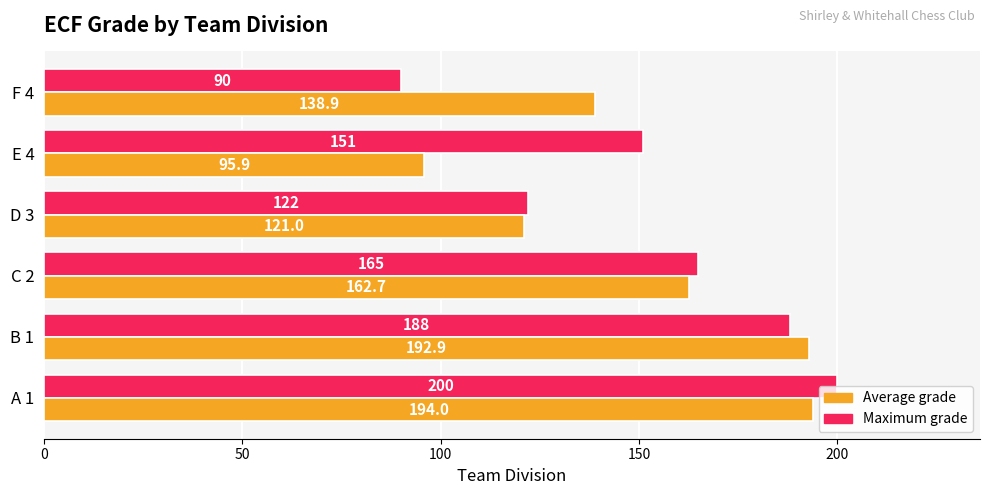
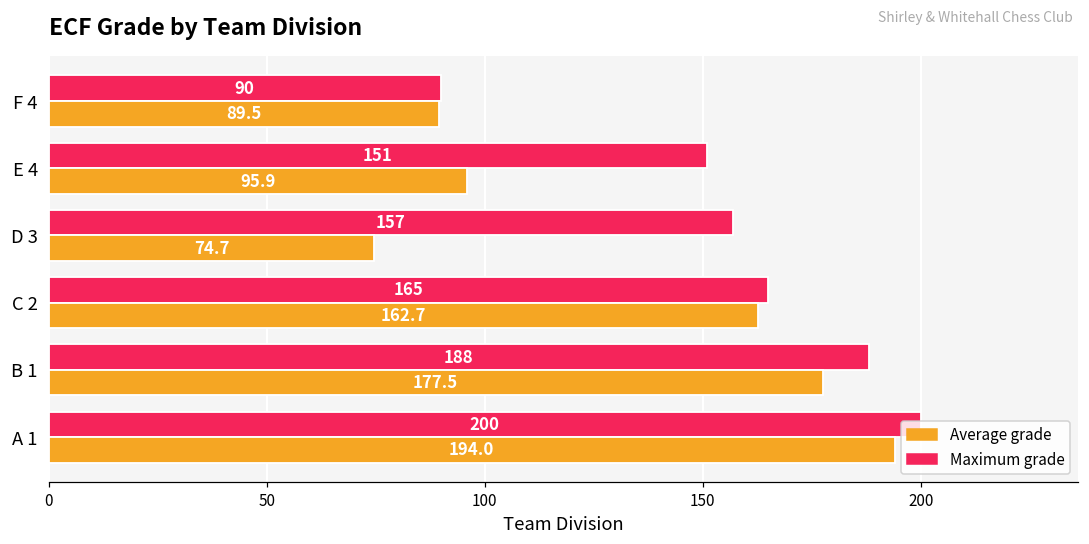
  {
    "Maximum grade": {
      "F 4": 90,
      "E 4": 151,
-     "D 3": 122,
+     "D 3": 157,
      "C 2": 165,
      "B 1": 188
    },
    "Average grade": {
-     "F 4": 138.9,
+     "F 4": 89.5,
      "E 4": 95.9,
-     "D 3": 121.0,
+     "D 3": 74.7,
      "C 2": 162.7,
-     "B 1": 192.9,
+     "B 1": 177.5,
      "A 1": 194.0
    }
  }
